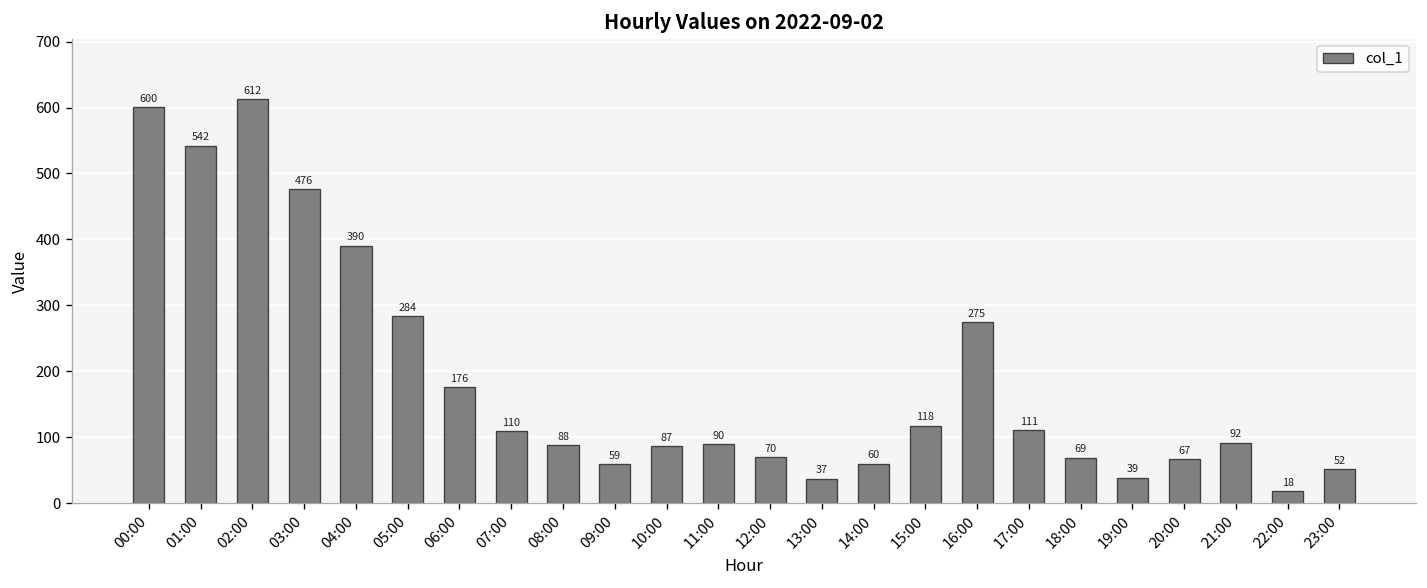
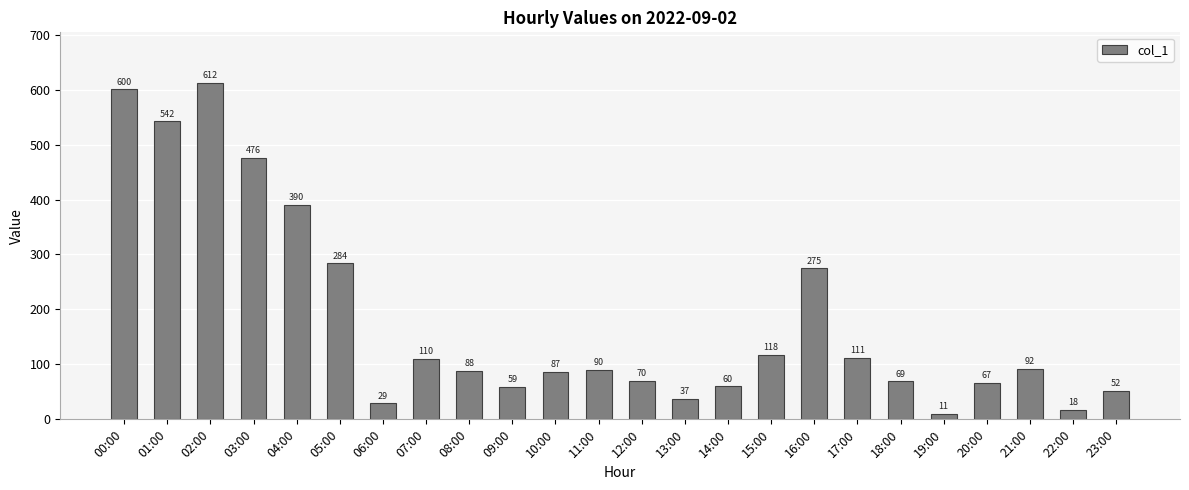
  {
    "00:00": 600,
    "01:00": 542,
    "02:00": 612,
    "03:00": 476,
    "04:00": 390,
    "05:00": 284,
-   "06:00": 176,
+   "06:00": 29,
    "07:00": 110,
    "08:00": 88,
    "09:00": 59,
    "10:00": 87,
    "11:00": 90,
    "12:00": 70,
    "13:00": 37,
    "14:00": 60,
    "15:00": 118,
    "16:00": 275,
    "17:00": 111,
    "18:00": 69,
-   "19:00": 39,
+   "19:00": 11,
    "20:00": 67,
    "21:00": 92,
    "22:00": 18,
    "23:00": 52
  }
